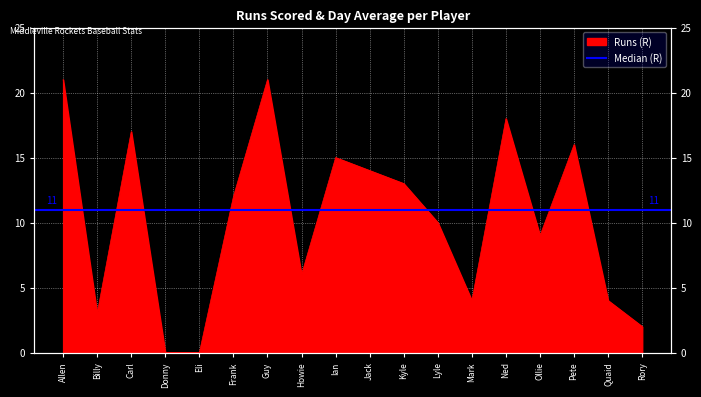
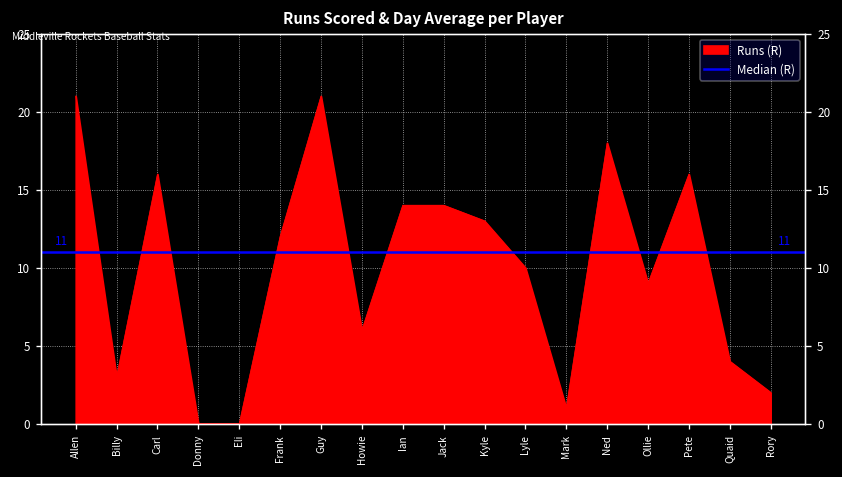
  {
    "Allen": 21,
    "Billy": 3,
-   "Carl": 17,
+   "Carl": 16,
    "Donny": 0,
    "Eli": 0,
    "Frank": 12,
    "Guy": 21,
    "Howie": 6,
-   "Ian": 15,
+   "Ian": 14,
    "Jack": 14,
    "Kyle": 13,
    "Lyle": 10,
-   "Mark": 4,
+   "Mark": 1,
    "Ned": 18,
    "Ollie": 9,
    "Pete": 16,
    "Quaid": 4,
    "Rory": 2
  }
